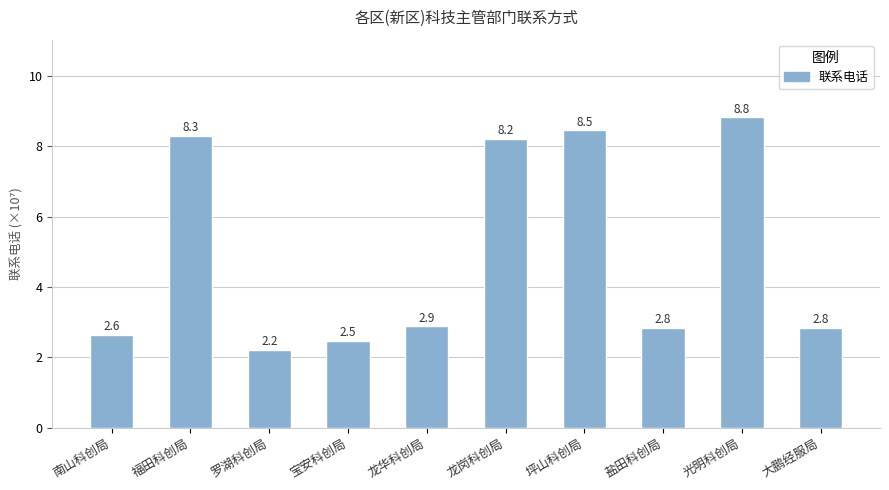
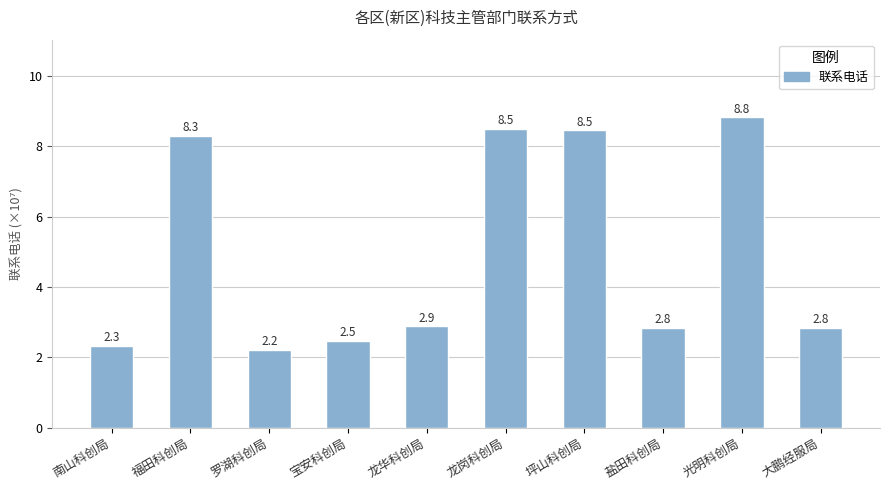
  {
-   "南山科创局": 2.6,
+   "南山科创局": 2.3,
    "福田科创局": 8.3,
    "罗湖科创局": 2.2,
    "宝安科创局": 2.5,
    "龙华科创局": 2.9,
-   "龙岗科创局": 8.2,
+   "龙岗科创局": 8.5,
    "坪山科创局": 8.5,
    "盐田科创局": 2.8,
    "光明科创局": 8.8,
    "大鹏经服局": 2.8
  }
